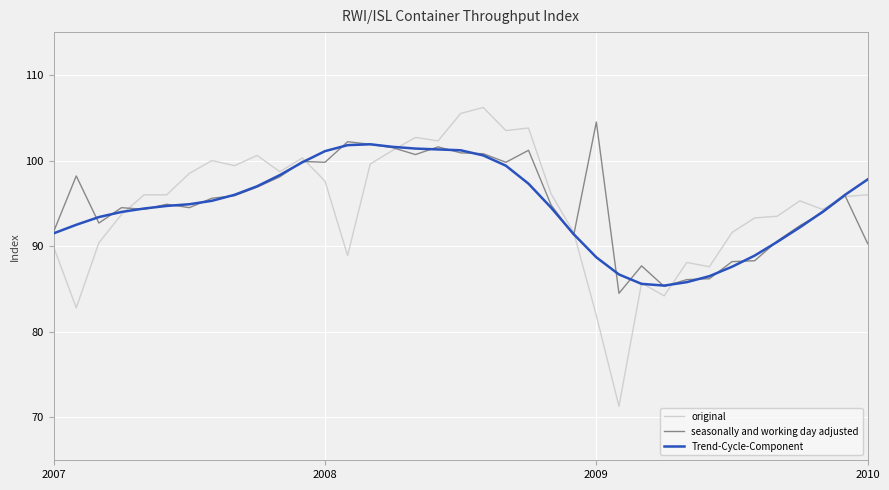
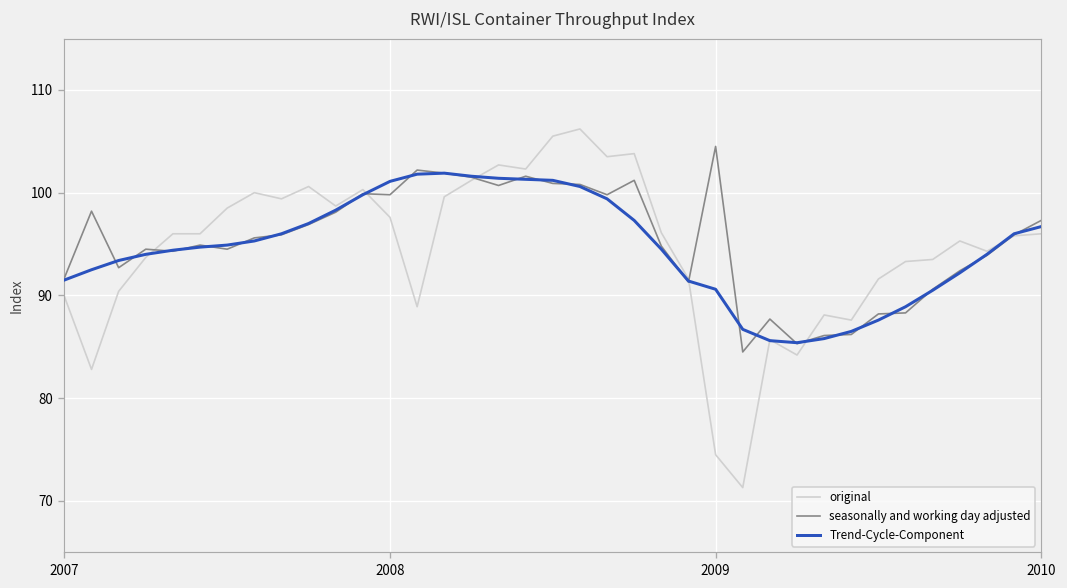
  {
    "original": {
      "2007": 90,
      "2008": 98,
-     "2009": 82,
+     "2009": 75,
      "2010": 96
    },
    "seasonally and working day adjusted": {
      "2008": 100,
      "2009": 105,
-     "2010": 90
+     "2010": 97
    },
    "Trend-Cycle-Component": {
      "2008": 101,
-     "2009": 89,
-     "2010": 98
+     "2009": 91,
+     "2010": 97
    }
  }
